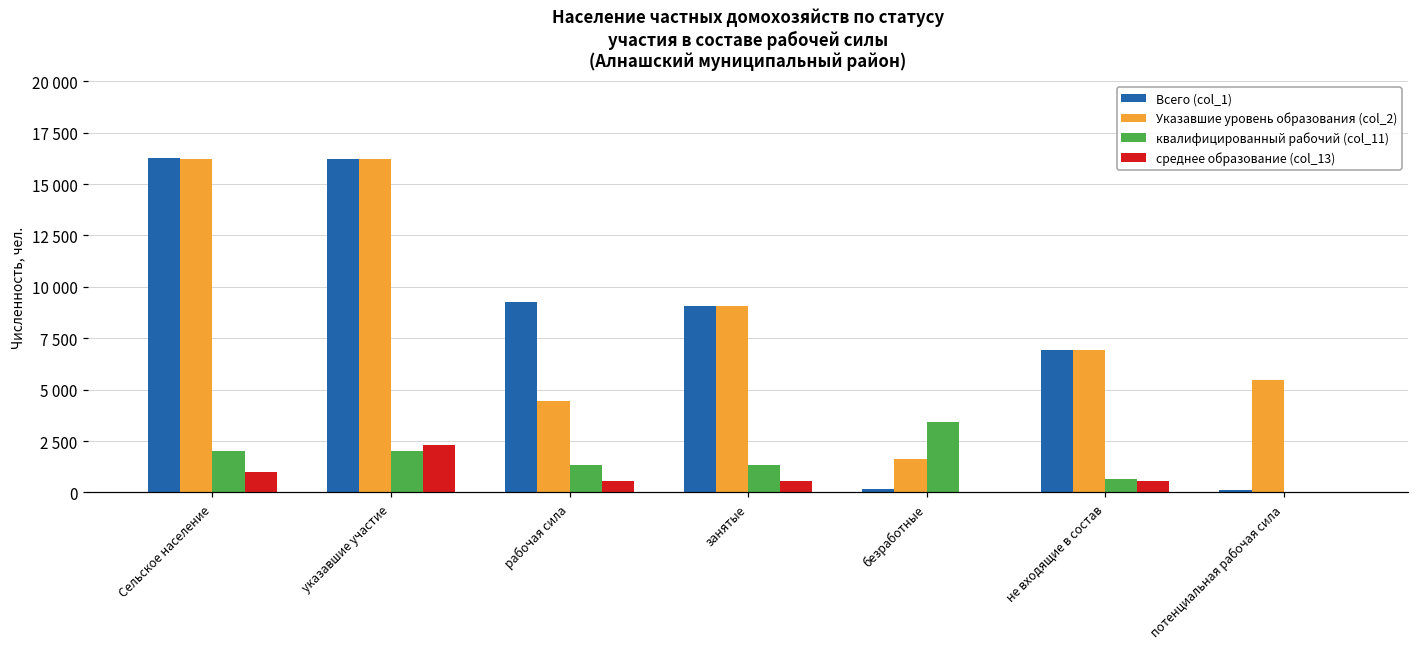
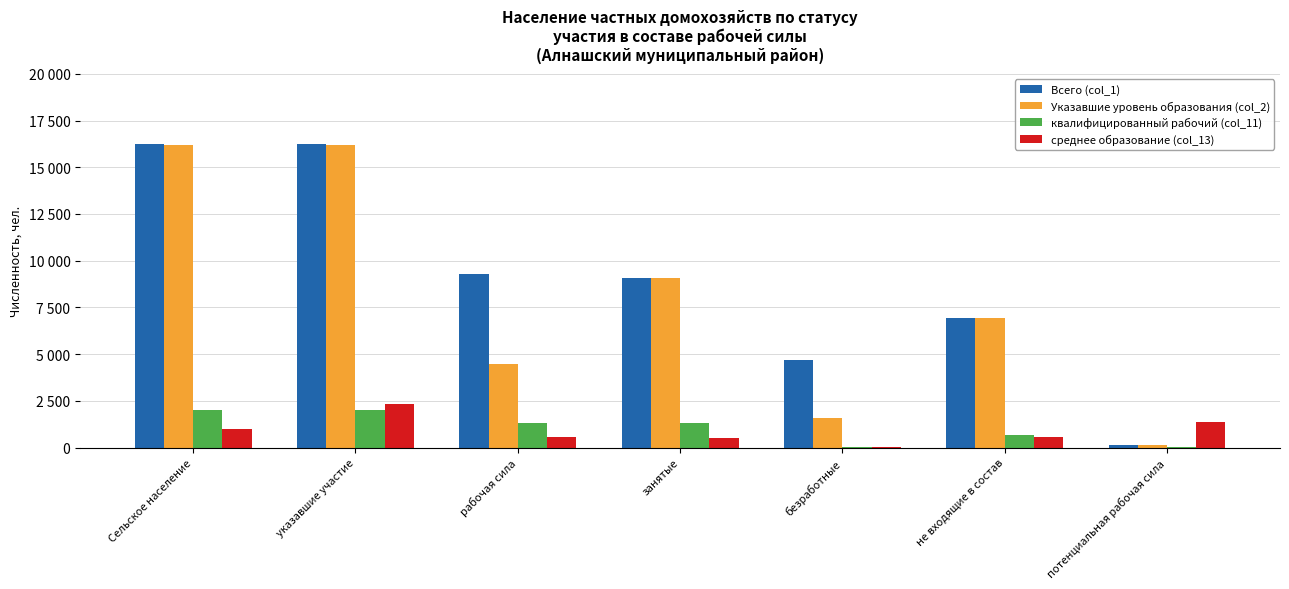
  {
    "Всего (col_1)": {
      "Сельское население": 16200,
      "указавшие участие": 16200,
      "рабочая сила": 9300,
      "занятые": 9100,
-     "безработные": 200,
+     "безработные": 4700,
      "не входящие в состав": 6900
    },
    "Указавшие уровень образования (col_2)": {
      "Сельское население": 16200,
      "указавшие участие": 16200,
      "рабочая сила": 4500,
      "занятые": 9100,
      "безработные": 1600,
      "не входящие в состав": 6900,
-     "потенциальная рабочая сила": 5500
+     "потенциальная рабочая сила": 100
    },
    "квалифицированный рабочий (col_11)": {
      "Сельское население": 2000,
      "указавшие участие": 2000,
      "рабочая сила": 1300,
      "занятые": 1300,
-     "безработные": 3400,
+     "безработные": 0,
      "не входящие в состав": 700
    },
    "среднее образование (col_13)": {
      "Сельское население": 1000,
      "указавшие участие": 2300,
      "рабочая сила": 600,
      "занятые": 500,
      "не входящие в состав": 600,
-     "потенциальная рабочая сила": 0
+     "потенциальная рабочая сила": 1300
    }
  }
